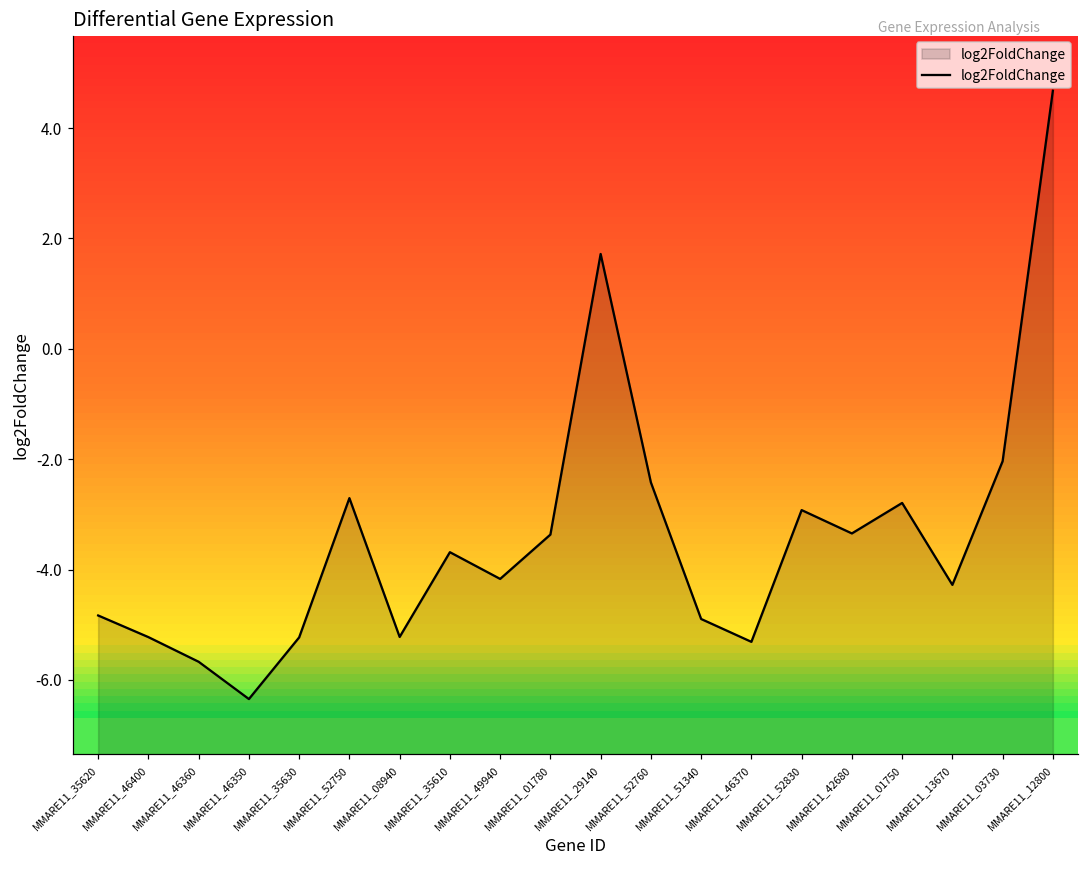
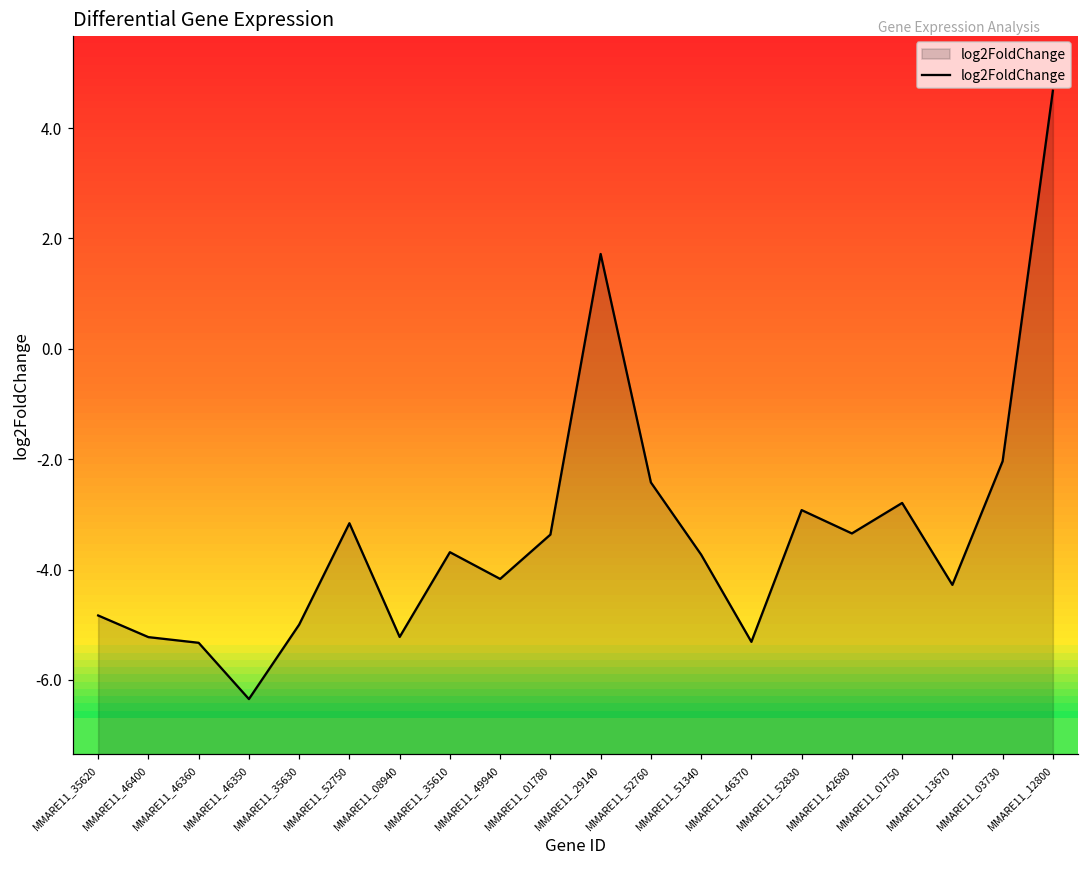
  {
    "log2FoldChange": {
      "MMARE11_35620": -4.8,
      "MMARE11_46400": -5.2,
-     "MMARE11_46360": -5.7,
+     "MMARE11_46360": -5.3,
      "MMARE11_46350": -6.3,
-     "MMARE11_35630": -5.2,
-     "MMARE11_52750": -2.7,
+     "MMARE11_35630": -5.0,
+     "MMARE11_52750": -3.2,
      "MMARE11_08940": -5.2,
      "MMARE11_35610": -3.7,
      "MMARE11_49940": -4.2,
      "MMARE11_01780": -3.4,
      "MMARE11_29140": 1.7,
      "MMARE11_52760": -2.4,
-     "MMARE11_51340": -4.9,
+     "MMARE11_51340": -3.7,
      "MMARE11_46370": -5.3,
      "MMARE11_52830": -2.9,
      "MMARE11_42680": -3.3,
      "MMARE11_01750": -2.8,
      "MMARE11_13670": -4.3,
      "MMARE11_03730": -2.0,
      "MMARE11_12800": 4.7
    }
  }
